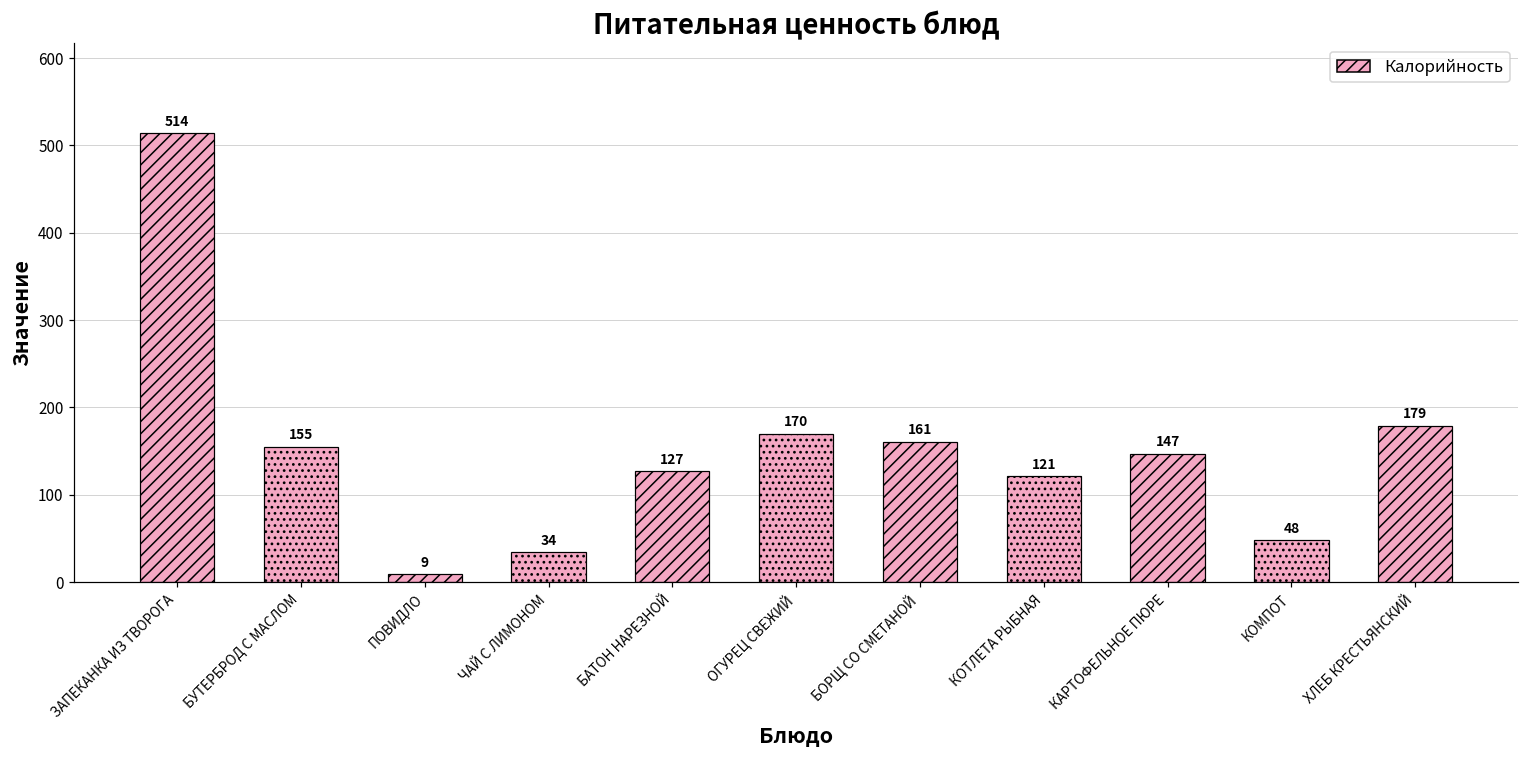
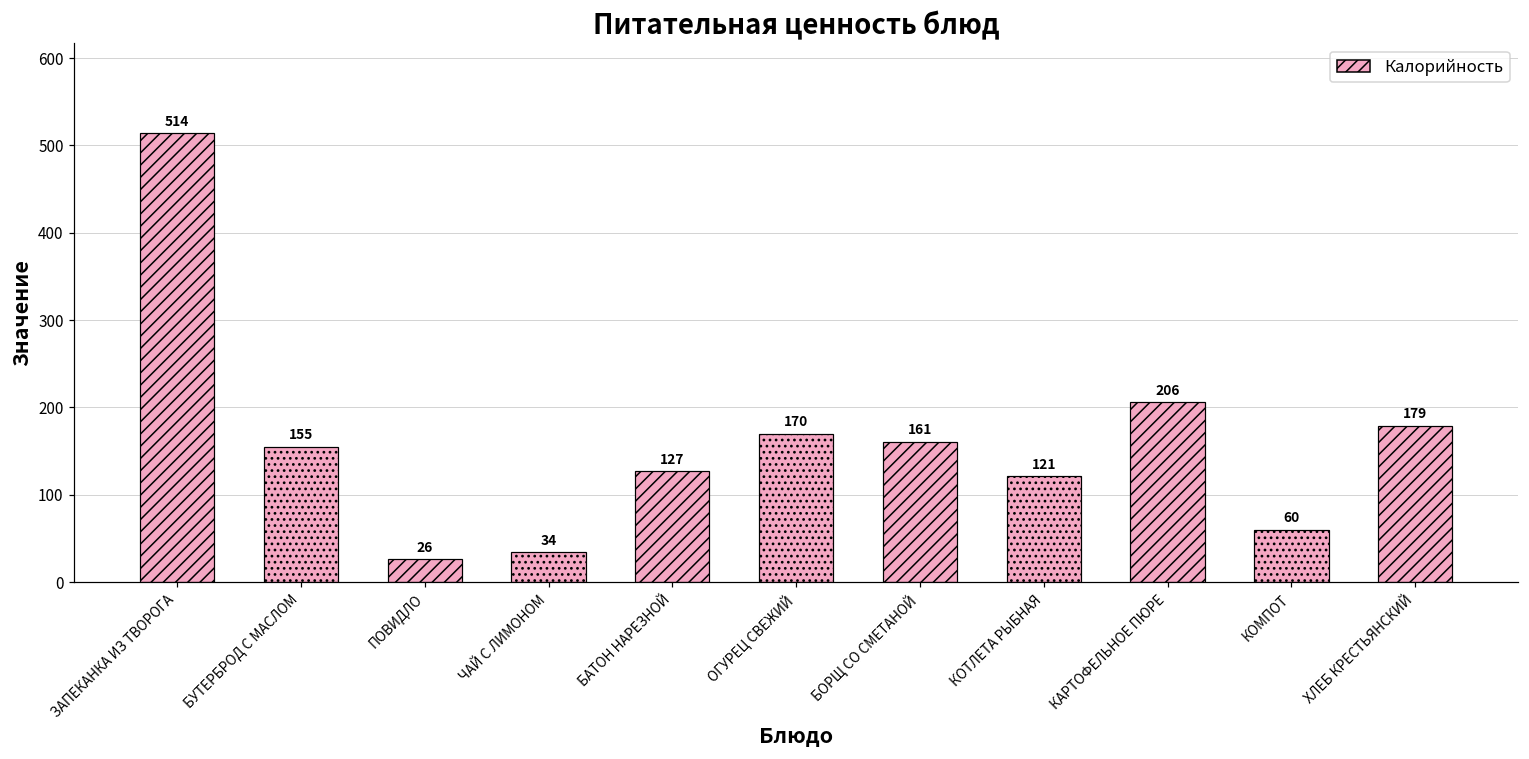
  {
    "ЗАПЕКАНКА ИЗ ТВОРОГА": 514,
    "БУТЕРБРОД С МАСЛОМ": 155,
-   "ПОВИДЛО": 9,
+   "ПОВИДЛО": 26,
    "ЧАЙ С ЛИМОНОМ": 34,
    "БАТОН НАРЕЗНОЙ": 127,
    "ОГУРЕЦ СВЕЖИЙ": 170,
    "БОРЩ СО СМЕТАНОЙ": 161,
    "КОТЛЕТА РЫБНАЯ": 121,
-   "КАРТОФЕЛЬНОЕ ПЮРЕ": 147,
-   "КОМПОТ": 48,
+   "КАРТОФЕЛЬНОЕ ПЮРЕ": 206,
+   "КОМПОТ": 60,
    "ХЛЕБ КРЕСТЬЯНСКИЙ": 179
  }
